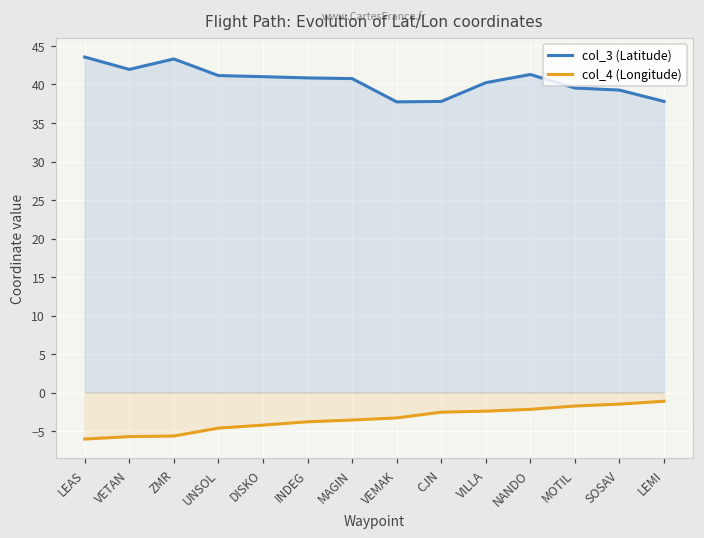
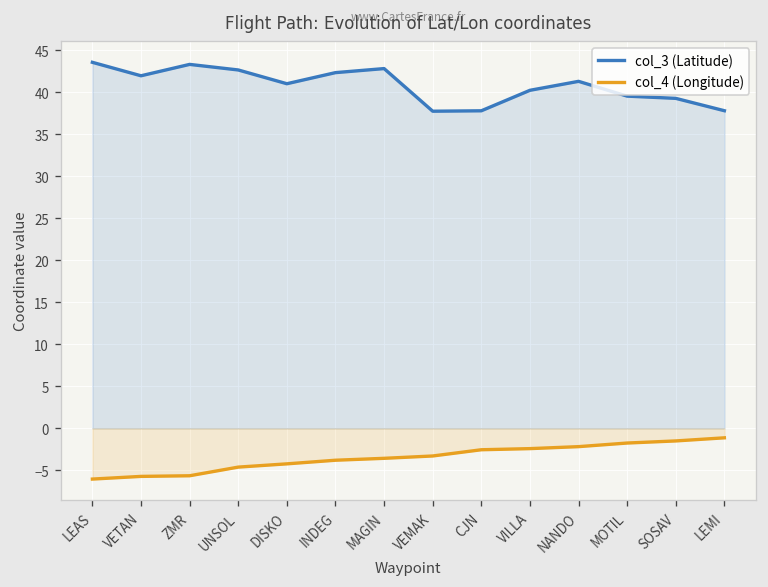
  {
    "col_3 (Latitude)": {
      "LEAS": 44,
      "VETAN": 42,
      "ZMR": 43,
-     "UNSOL": 41,
+     "UNSOL": 43,
      "DISKO": 41,
-     "INDEG": 41,
-     "MAGIN": 41,
+     "INDEG": 42,
+     "MAGIN": 43,
      "VEMAK": 38,
      "CJN": 38,
      "VILLA": 40,
      "NANDO": 41,
      "MOTIL": 40,
      "SOSAV": 39,
      "LEMI": 38
    }
  }
